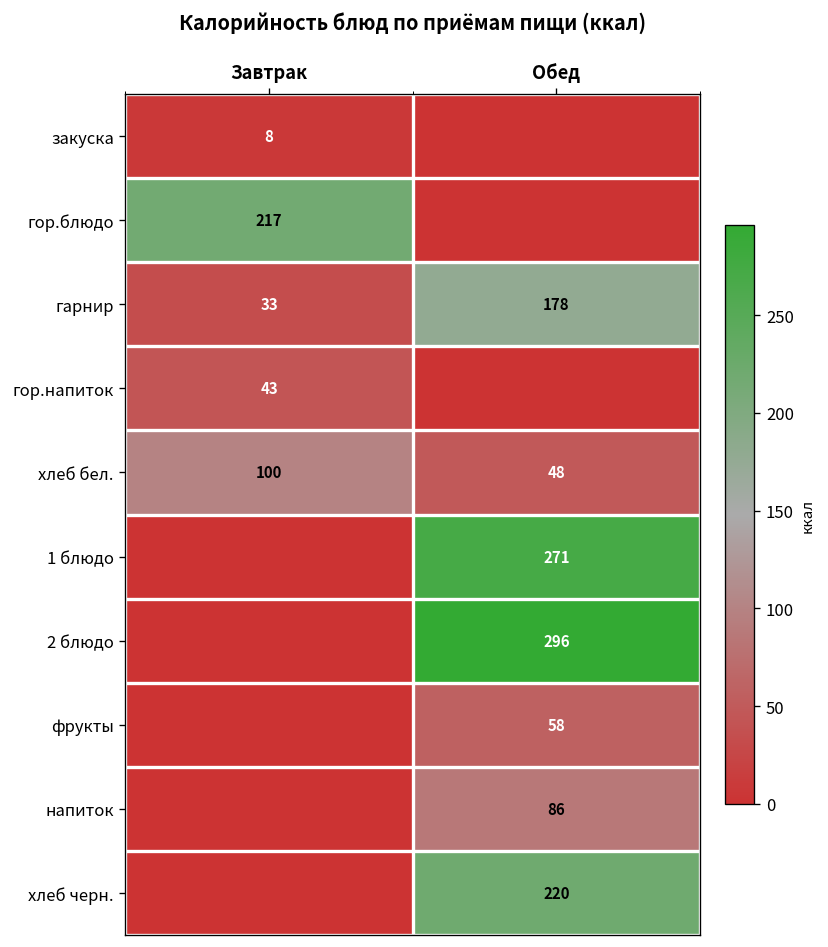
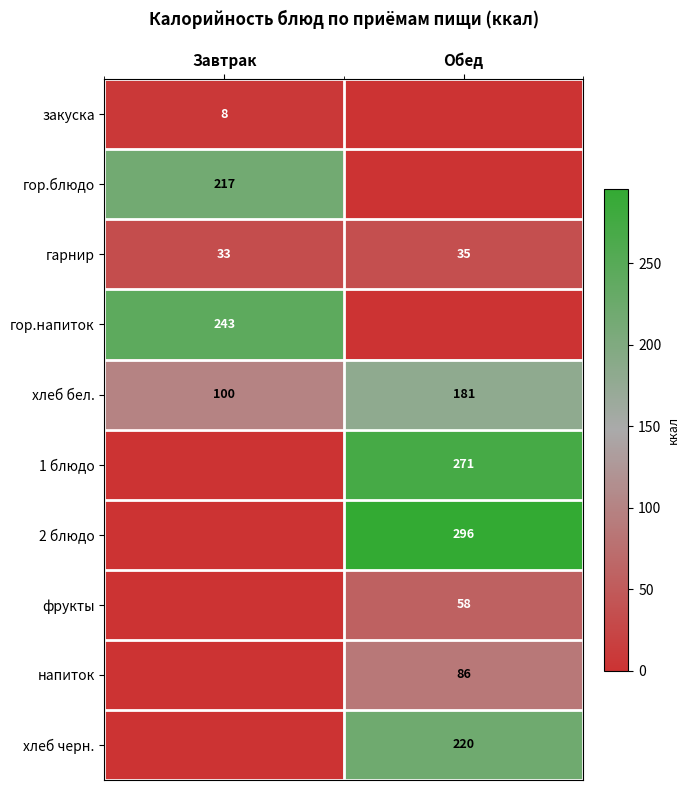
  {
    "закуска": {
      "Завтрак": 8
    },
    "гор.блюдо": {
      "Завтрак": 217
    },
    "гарнир": {
      "Завтрак": 33,
-     "Обед": 178
+     "Обед": 35
    },
    "гор.напиток": {
-     "Завтрак": 43
+     "Завтрак": 243
    },
    "хлеб бел.": {
      "Завтрак": 100,
-     "Обед": 48
+     "Обед": 181
    },
    "1 блюдо": {
      "Обед": 271
    },
    "2 блюдо": {
      "Обед": 296
    },
    "фрукты": {
      "Обед": 58
    },
    "напиток": {
      "Обед": 86
    },
    "хлеб черн.": {
      "Обед": 220
    }
  }
